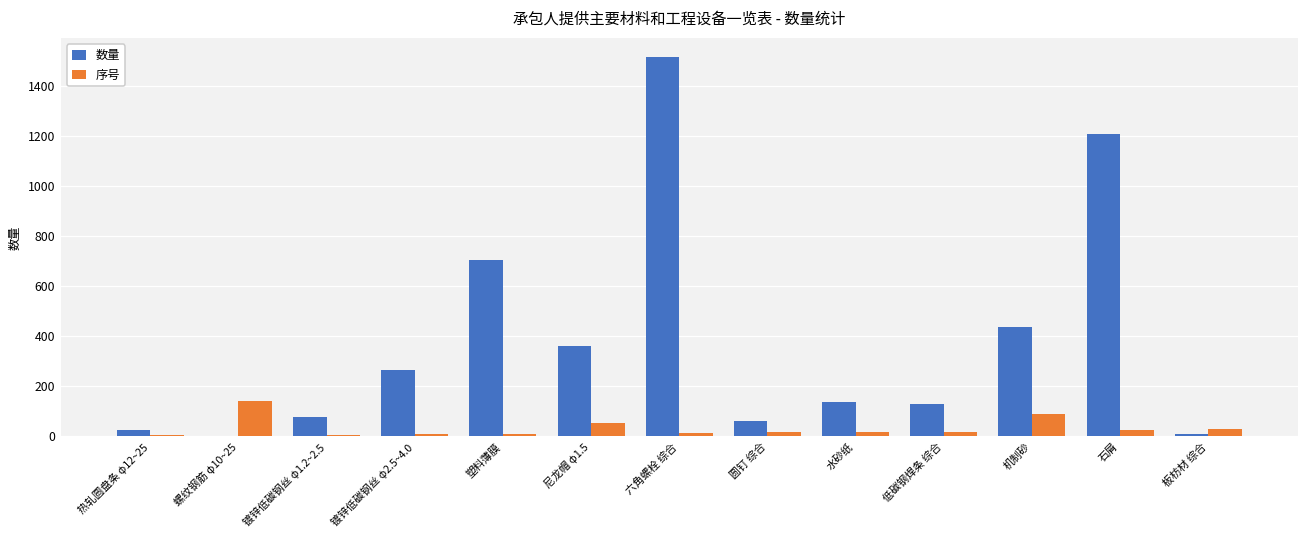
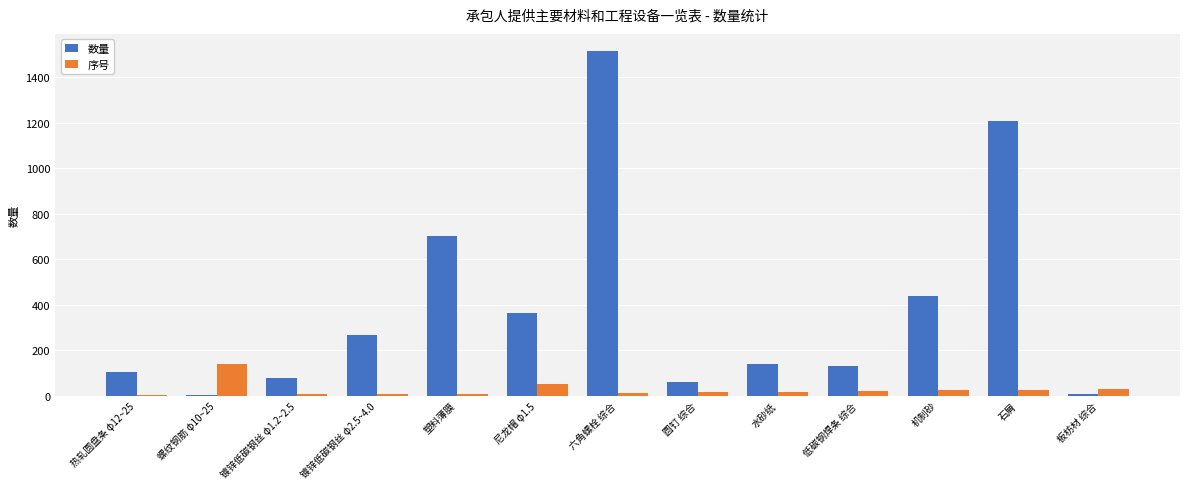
  {
    "数量": {
-     "热轧圆盘条 φ12~25": 30,
+     "热轧圆盘条 φ12~25": 110,
      "镀锌低碳钢丝 φ1.2~2.5": 80,
      "镀锌低碳钢丝 φ2.5~4.0": 270,
      "塑料薄膜": 700,
      "尼龙帽 φ1.5": 360,
      "六角螺栓 综合": 1510,
      "圆钉 综合": 60,
      "水砂纸": 140,
      "低碳钢焊条 综合": 130,
      "机制砂": 440,
      "石屑": 1210
    },
    "序号": {
      "螺纹钢筋 φ10~25": 140,
      "尼龙帽 φ1.5": 50,
      "六角螺栓 综合": 10,
      "圆钉 综合": 20,
      "水砂纸": 20,
      "低碳钢焊条 综合": 20,
-     "机制砂": 90,
+     "机制砂": 30,
      "石屑": 30,
      "板枋材 综合": 30
    }
  }
